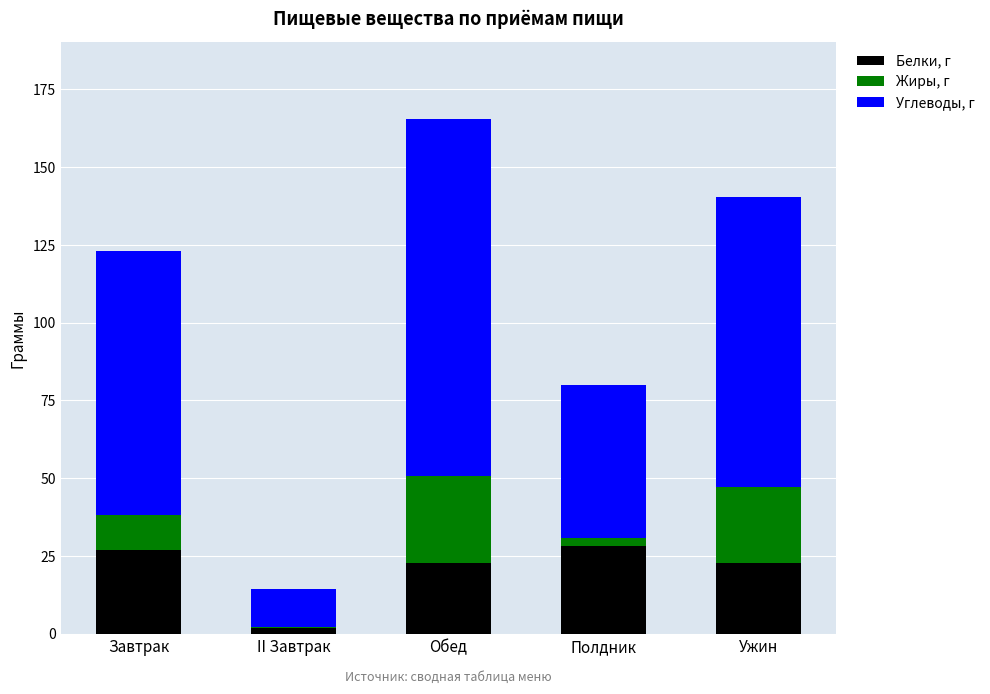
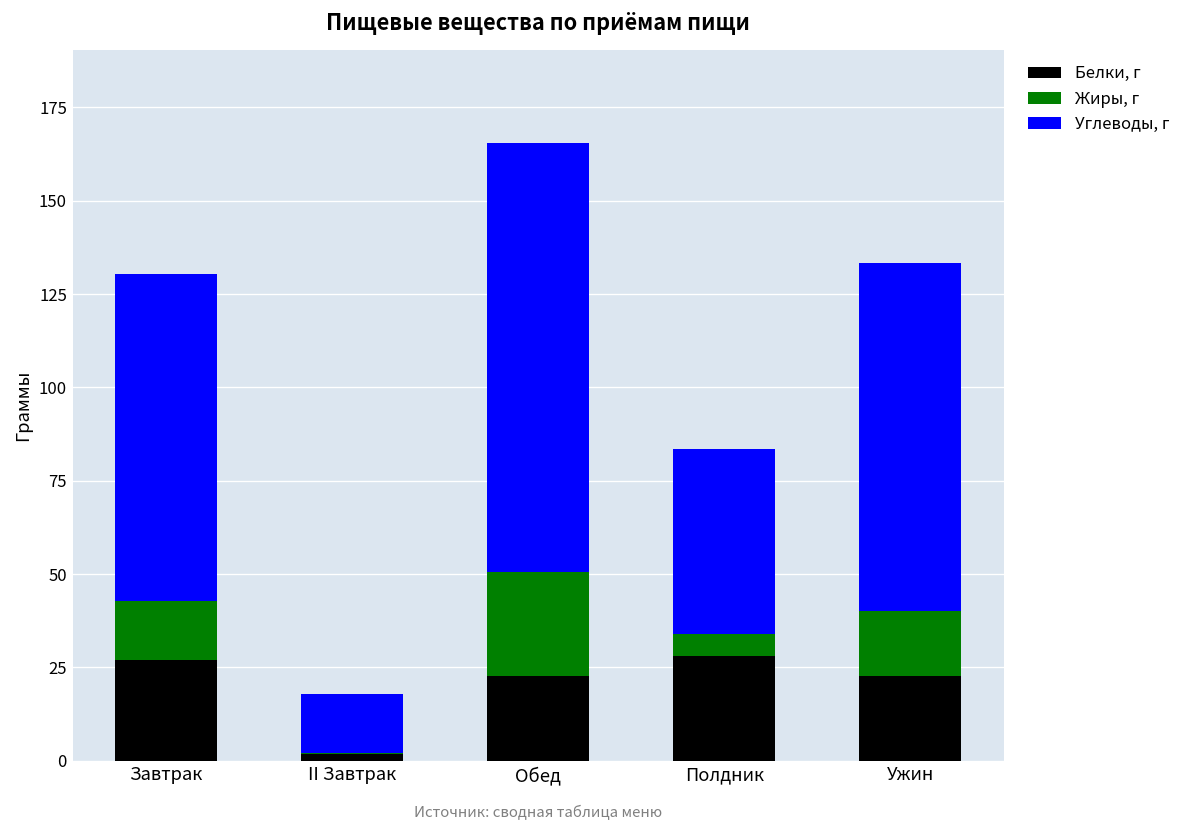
  {
    "Белки, г": {
      "Завтрак": 27,
      "II Завтрак": 2,
      "Обед": 23,
      "Полдник": 28,
      "Ужин": 23
    },
    "Жиры, г": {
-     "Завтрак": 11,
+     "Завтрак": 16,
      "Обед": 28,
-     "Полдник": 3,
-     "Ужин": 25
+     "Полдник": 6,
+     "Ужин": 17
    },
    "Углеводы, г": {
-     "Завтрак": 85,
-     "II Завтрак": 12,
+     "Завтрак": 88,
+     "II Завтрак": 16,
      "Обед": 115,
      "Полдник": 49,
      "Ужин": 93
    }
  }
